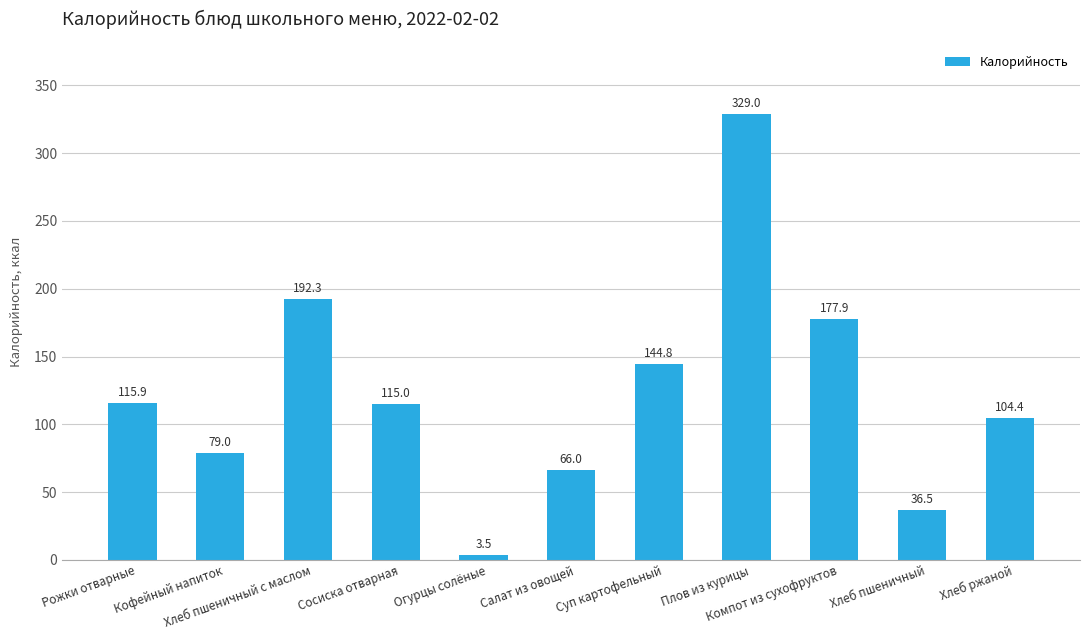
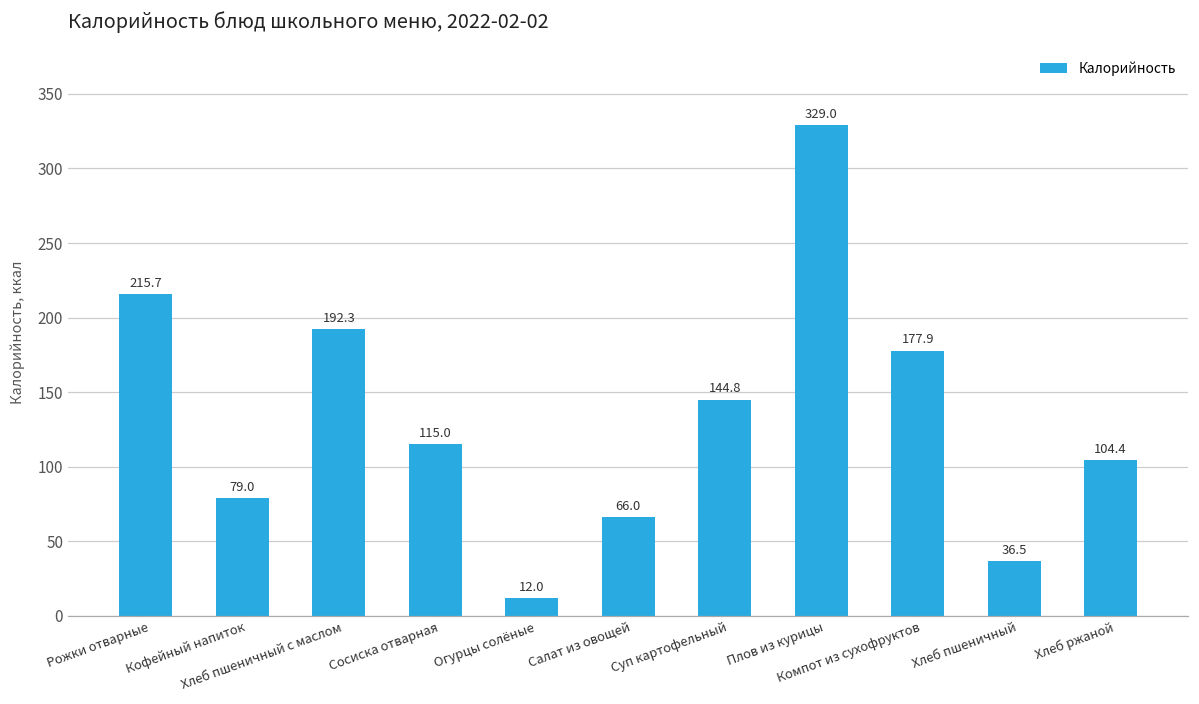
  {
-   "Рожки отварные": 115.9,
+   "Рожки отварные": 215.7,
    "Кофейный напиток": 79.0,
    "Хлеб пшеничный с маслом": 192.3,
    "Сосиска отварная": 115.0,
-   "Огурцы солёные": 3.5,
+   "Огурцы солёные": 12.0,
    "Салат из овощей": 66.0,
    "Суп картофельный": 144.8,
    "Плов из курицы": 329.0,
    "Компот из сухофруктов": 177.9,
    "Хлеб пшеничный": 36.5,
    "Хлеб ржаной": 104.4
  }
